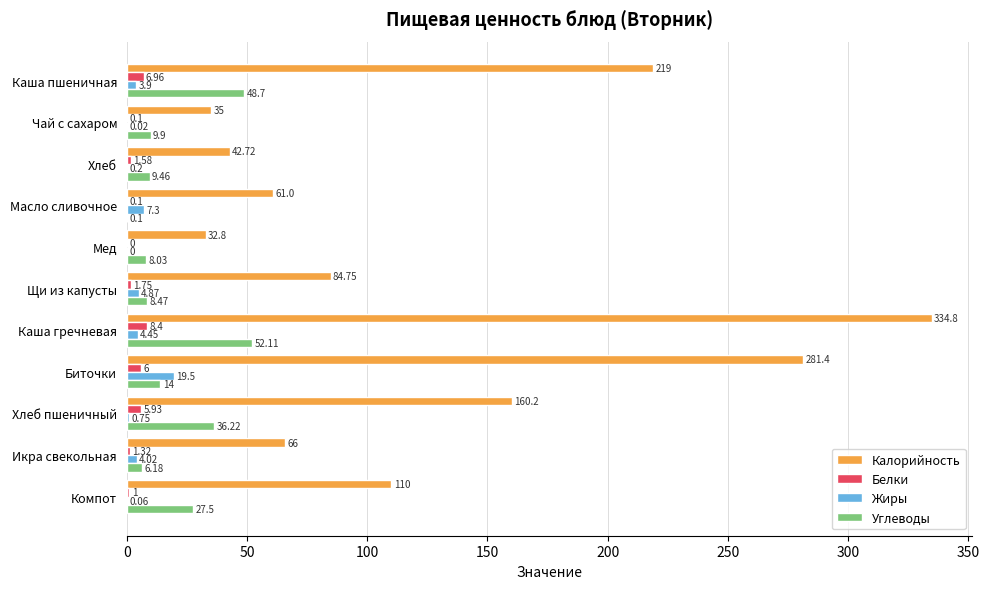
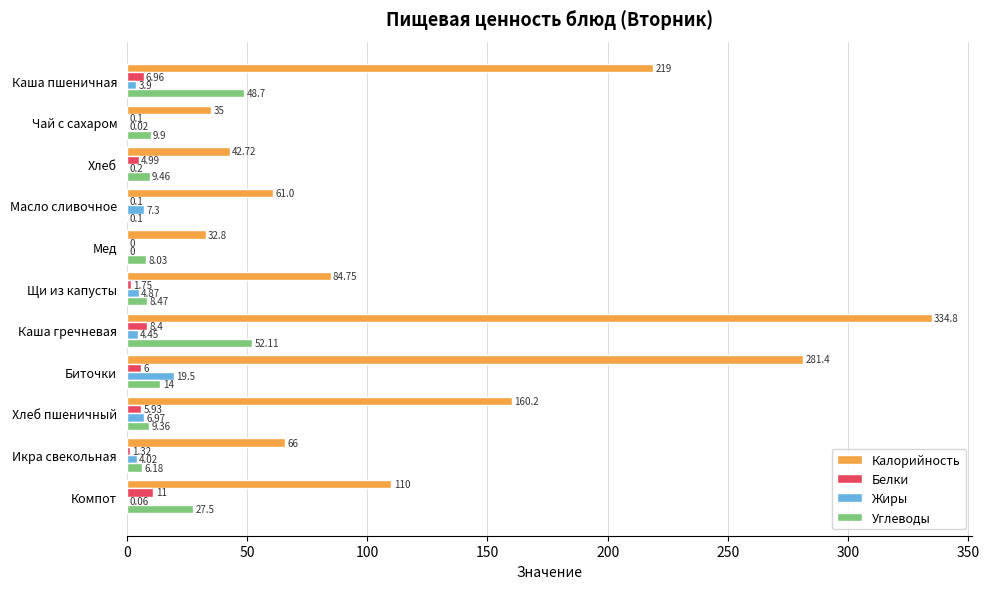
  {
    "Калорийность": {
      "Каша пшеничная": 219,
      "Чай с сахаром": 35,
      "Хлеб": 42.72,
      "Масло сливочное": 61.0,
      "Мед": 32.8,
      "Щи из капусты": 84.75,
      "Каша гречневая": 334.8,
      "Биточки": 281.4,
      "Хлеб пшеничный": 160.2,
      "Икра свекольная": 66,
      "Компот": 110
    },
    "Белки": {
      "Каша пшеничная": 6.96,
-     "Хлеб": 1.58,
+     "Хлеб": 4.99,
      "Масло сливочное": 0.1,
      "Щи из капусты": 1.75,
      "Каша гречневая": 8.4,
      "Биточки": 6,
      "Хлеб пшеничный": 5.93,
      "Икра свекольная": 1.32,
-     "Компот": 1
+     "Компот": 11
    },
    "Жиры": {
      "Каша пшеничная": 3.9,
      "Чай с сахаром": 0.02,
      "Хлеб": 0.2,
      "Масло сливочное": 7.3,
      "Щи из капусты": 4.87,
      "Каша гречневая": 4.45,
      "Биточки": 19.5,
-     "Хлеб пшеничный": 0.75,
+     "Хлеб пшеничный": 6.97,
      "Икра свекольная": 4.02,
      "Компот": 0.06
    },
    "Углеводы": {
      "Каша пшеничная": 48.7,
      "Чай с сахаром": 9.9,
      "Хлеб": 9.46,
      "Масло сливочное": 0.1,
      "Мед": 8.03,
      "Щи из капусты": 8.47,
      "Каша гречневая": 52.11,
      "Биточки": 14,
-     "Хлеб пшеничный": 36.22,
+     "Хлеб пшеничный": 9.36,
      "Икра свекольная": 6.18,
      "Компот": 27.5
    }
  }
